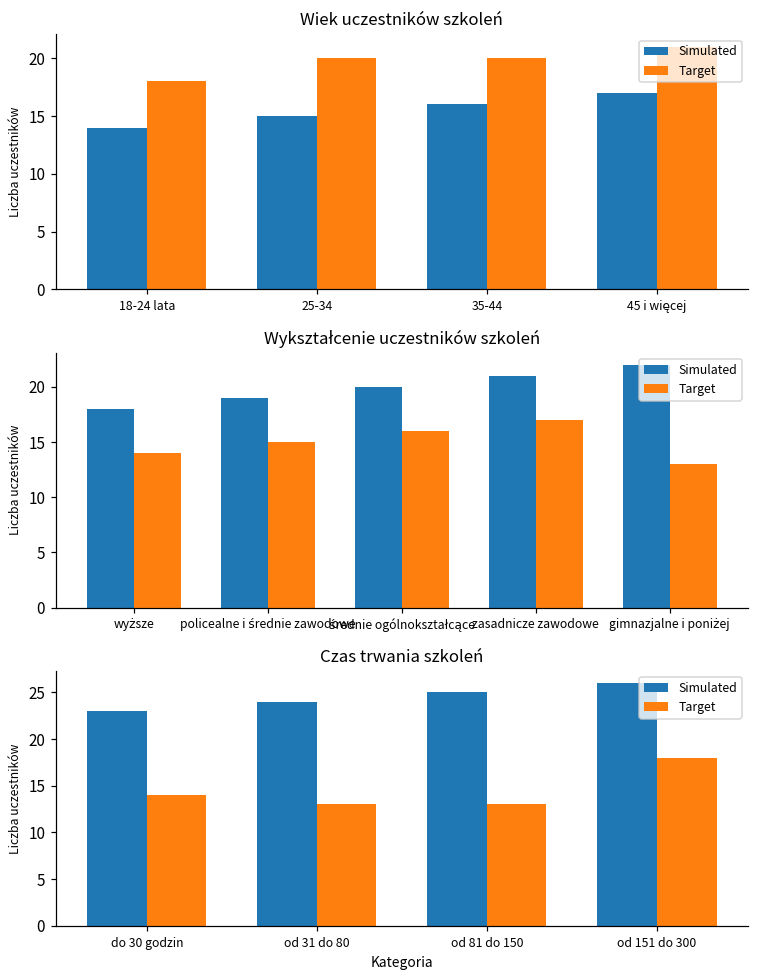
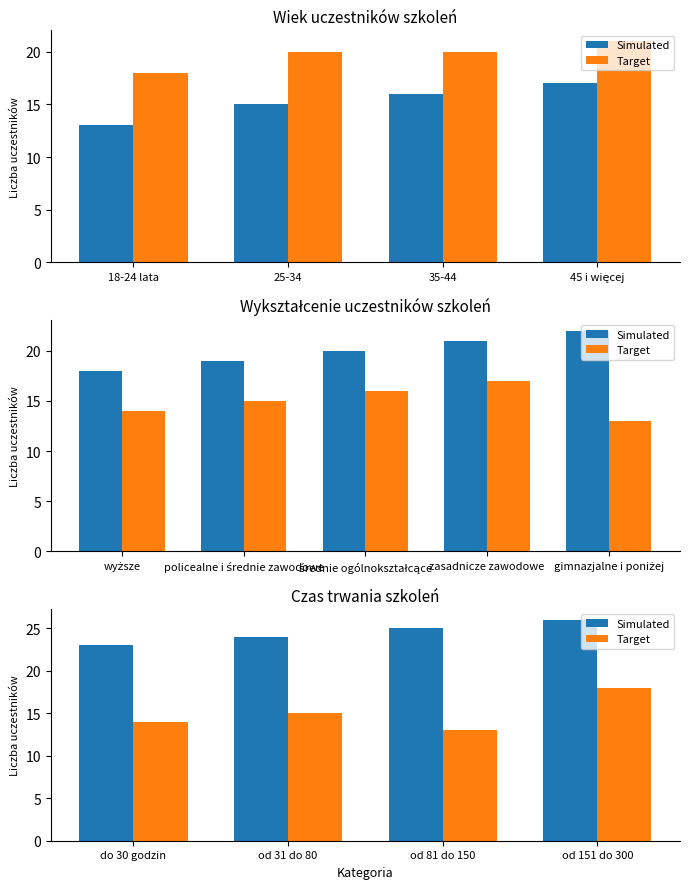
  {
    "Wiek uczestników szkoleń": {
      "Simulated": {
-       "18-24 lata": 14,
+       "18-24 lata": 13,
        "25-34": 15,
        "35-44": 16,
        "45 i więcej": 17
      },
      "Target": {
        "18-24 lata": 18,
        "25-34": 20,
        "35-44": 20
      }
    },
    "Czas trwania szkoleń": {
      "Simulated": {
        "do 30 godzin": 23,
        "od 31 do 80": 24,
        "od 81 do 150": 25,
        "od 151 do 300": 26
      },
      "Target": {
        "do 30 godzin": 14,
-       "od 31 do 80": 13,
+       "od 31 do 80": 15,
        "od 81 do 150": 13,
        "od 151 do 300": 18
      }
    }
  }
